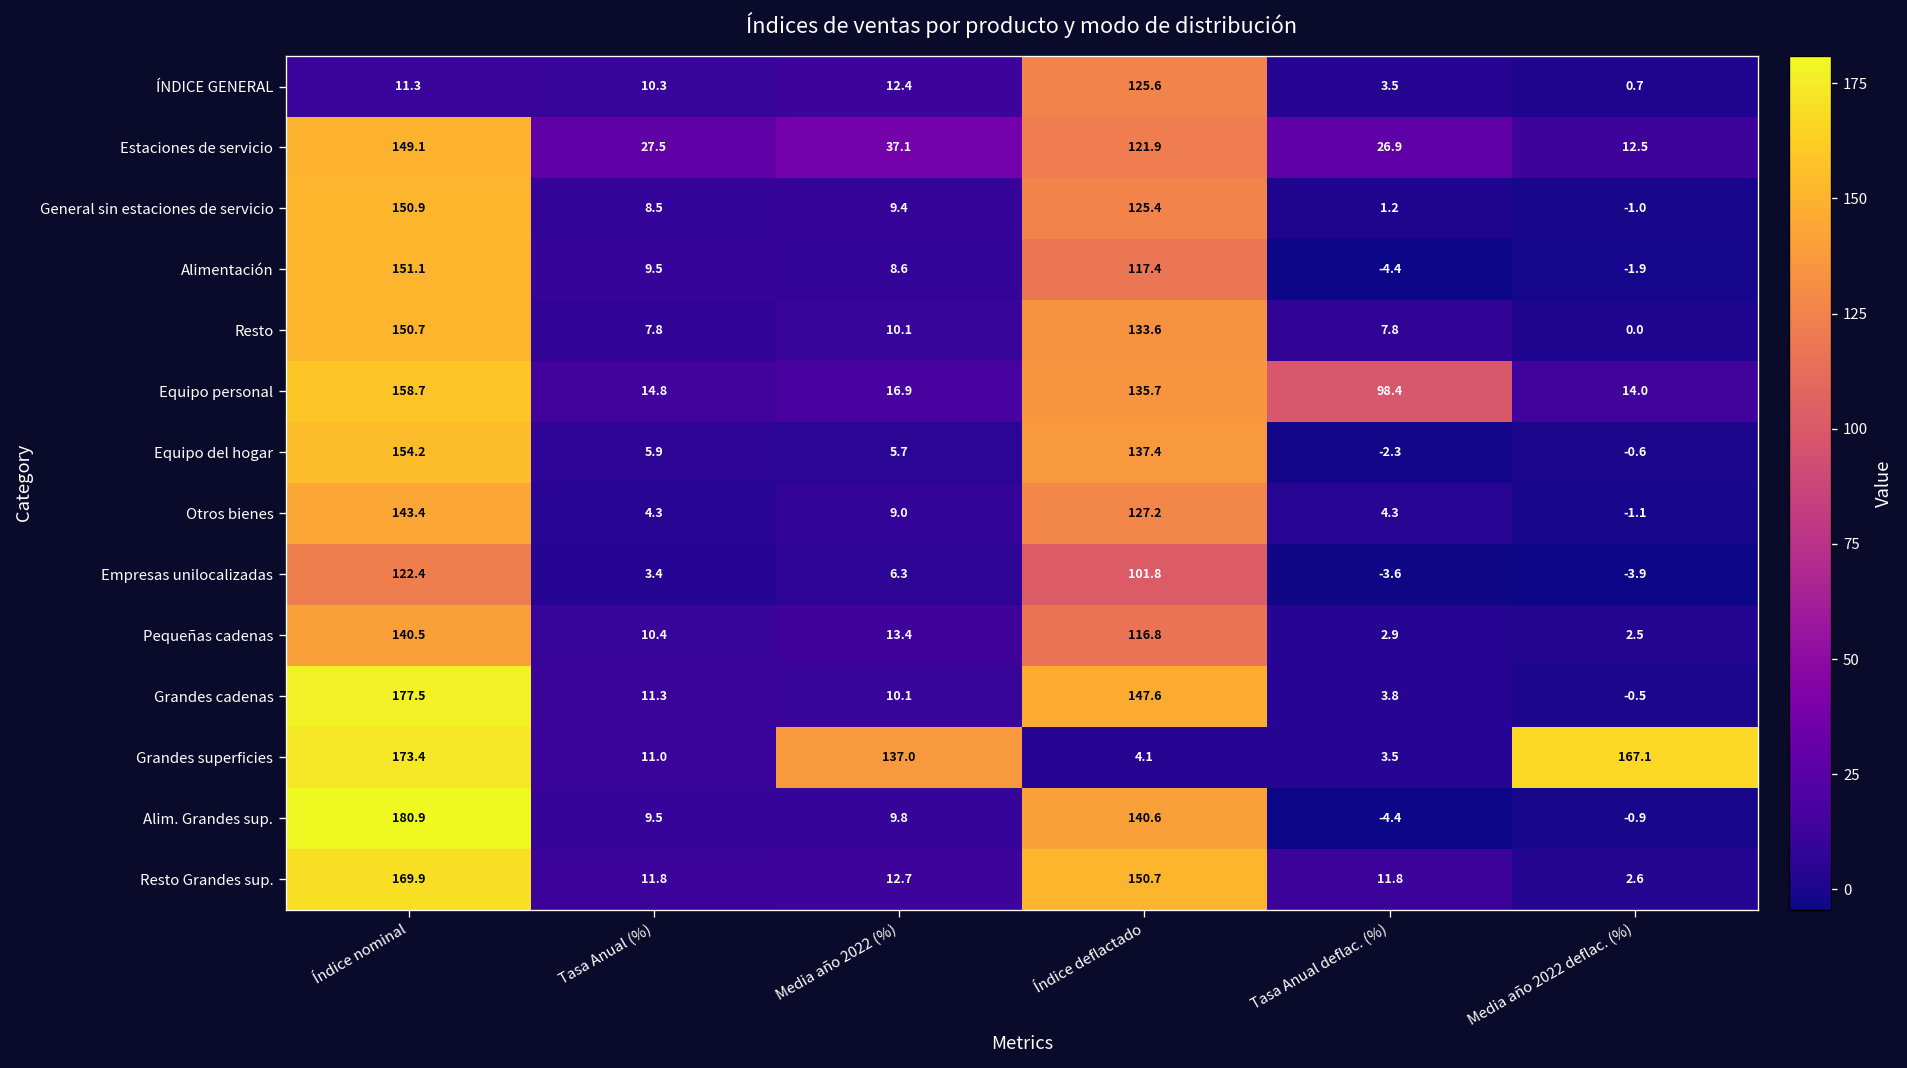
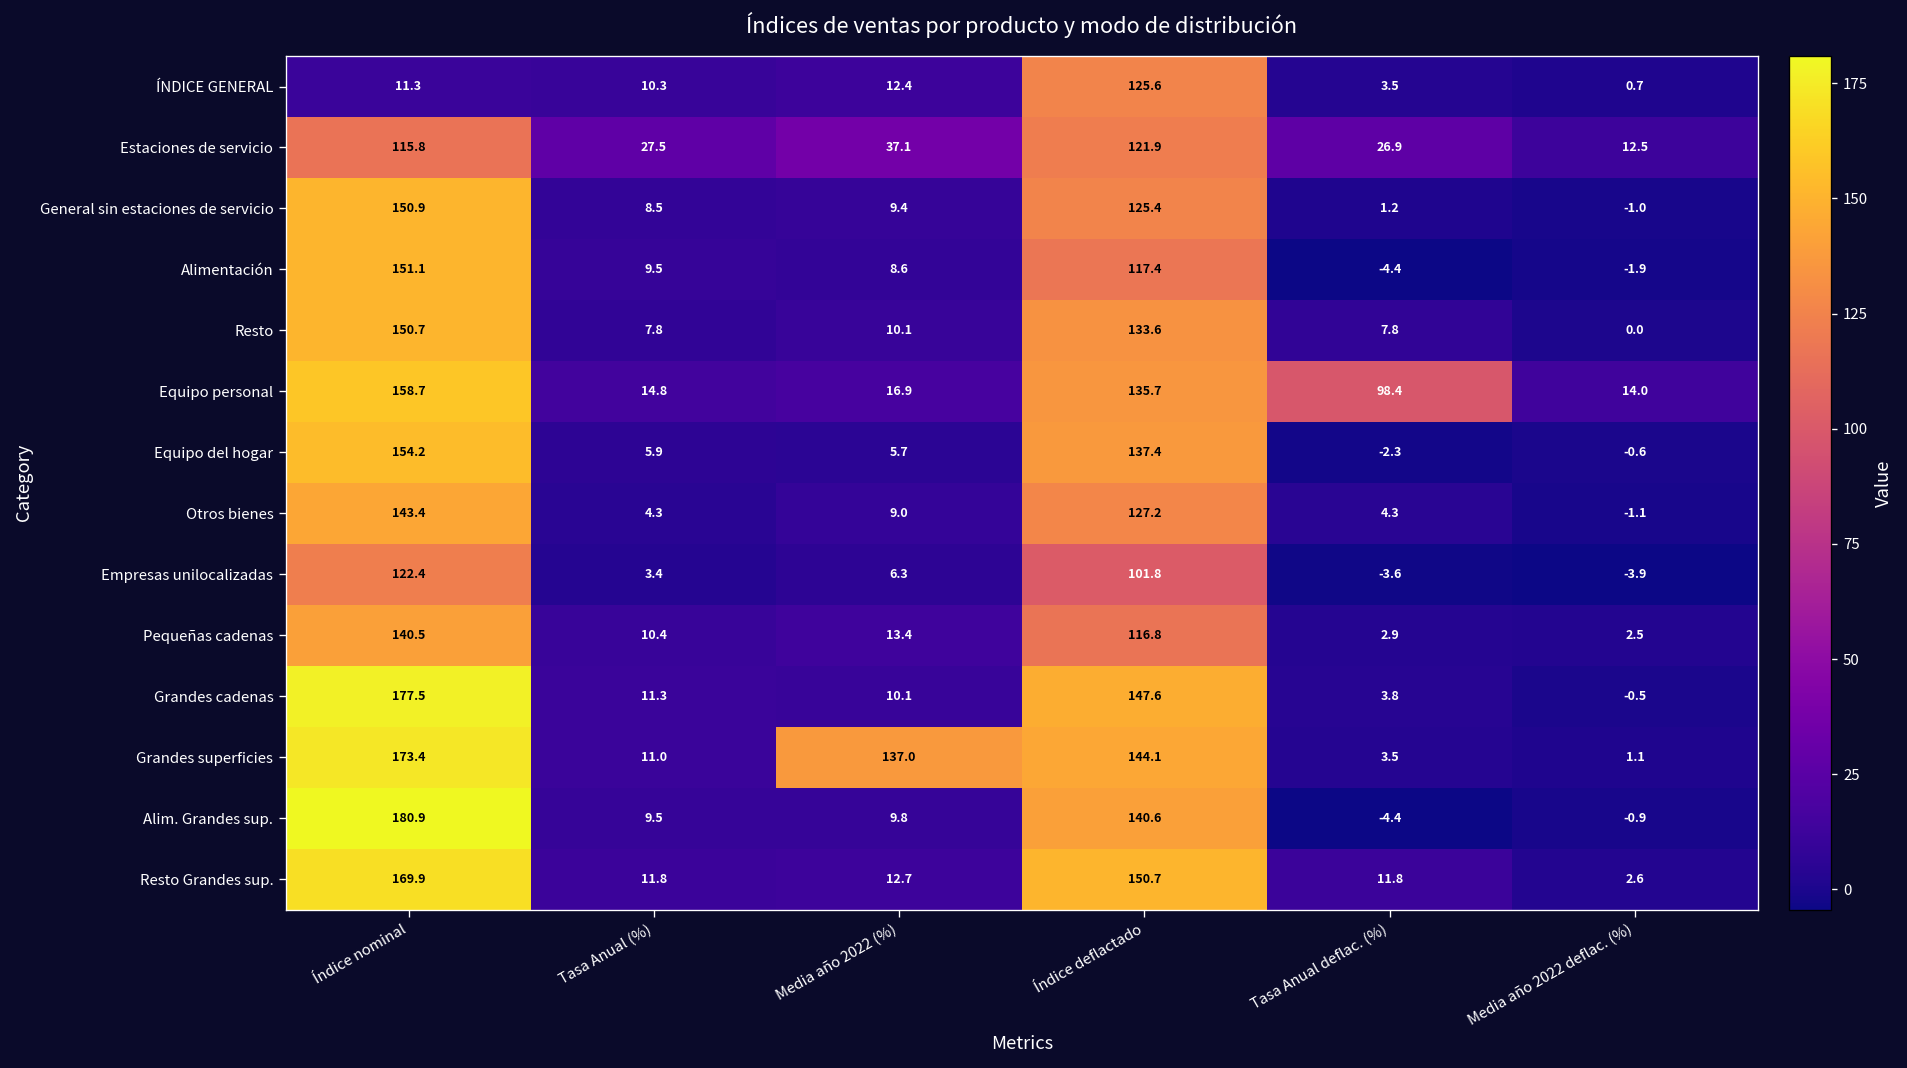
  {
    "ÍNDICE GENERAL": {
      "Índice nominal": 11.3,
      "Tasa Anual (%)": 10.3,
      "Media año 2022 (%)": 12.4,
      "Índice deflactado": 125.6,
      "Tasa Anual deflac. (%)": 3.5,
      "Media año 2022 deflac. (%)": 0.7
    },
    "Estaciones de servicio": {
-     "Índice nominal": 149.1,
+     "Índice nominal": 115.8,
      "Tasa Anual (%)": 27.5,
      "Media año 2022 (%)": 37.1,
      "Índice deflactado": 121.9,
      "Tasa Anual deflac. (%)": 26.9,
      "Media año 2022 deflac. (%)": 12.5
    },
    "General sin estaciones de servicio": {
      "Índice nominal": 150.9,
      "Tasa Anual (%)": 8.5,
      "Media año 2022 (%)": 9.4,
      "Índice deflactado": 125.4,
      "Tasa Anual deflac. (%)": 1.2,
      "Media año 2022 deflac. (%)": -1.0
    },
    "Alimentación": {
      "Índice nominal": 151.1,
      "Tasa Anual (%)": 9.5,
      "Media año 2022 (%)": 8.6,
      "Índice deflactado": 117.4,
      "Tasa Anual deflac. (%)": -4.4,
      "Media año 2022 deflac. (%)": -1.9
    },
    "Resto": {
      "Índice nominal": 150.7,
      "Tasa Anual (%)": 7.8,
      "Media año 2022 (%)": 10.1,
      "Índice deflactado": 133.6,
      "Tasa Anual deflac. (%)": 7.8,
      "Media año 2022 deflac. (%)": 0.0
    },
    "Equipo personal": {
      "Índice nominal": 158.7,
      "Tasa Anual (%)": 14.8,
      "Media año 2022 (%)": 16.9,
      "Índice deflactado": 135.7,
      "Tasa Anual deflac. (%)": 98.4,
      "Media año 2022 deflac. (%)": 14.0
    },
    "Equipo del hogar": {
      "Índice nominal": 154.2,
      "Tasa Anual (%)": 5.9,
      "Media año 2022 (%)": 5.7,
      "Índice deflactado": 137.4,
      "Tasa Anual deflac. (%)": -2.3,
      "Media año 2022 deflac. (%)": -0.6
    },
    "Otros bienes": {
      "Índice nominal": 143.4,
      "Tasa Anual (%)": 4.3,
      "Media año 2022 (%)": 9.0,
      "Índice deflactado": 127.2,
      "Tasa Anual deflac. (%)": 4.3,
      "Media año 2022 deflac. (%)": -1.1
    },
    "Empresas unilocalizadas": {
      "Índice nominal": 122.4,
      "Tasa Anual (%)": 3.4,
      "Media año 2022 (%)": 6.3,
      "Índice deflactado": 101.8,
      "Tasa Anual deflac. (%)": -3.6,
      "Media año 2022 deflac. (%)": -3.9
    },
    "Pequeñas cadenas": {
      "Índice nominal": 140.5,
      "Tasa Anual (%)": 10.4,
      "Media año 2022 (%)": 13.4,
      "Índice deflactado": 116.8,
      "Tasa Anual deflac. (%)": 2.9,
      "Media año 2022 deflac. (%)": 2.5
    },
    "Grandes cadenas": {
      "Índice nominal": 177.5,
      "Tasa Anual (%)": 11.3,
      "Media año 2022 (%)": 10.1,
      "Índice deflactado": 147.6,
      "Tasa Anual deflac. (%)": 3.8,
      "Media año 2022 deflac. (%)": -0.5
    },
    "Grandes superficies": {
      "Índice nominal": 173.4,
      "Tasa Anual (%)": 11.0,
      "Media año 2022 (%)": 137.0,
-     "Índice deflactado": 4.1,
+     "Índice deflactado": 144.1,
      "Tasa Anual deflac. (%)": 3.5,
-     "Media año 2022 deflac. (%)": 167.1
+     "Media año 2022 deflac. (%)": 1.1
    },
    "Alim. Grandes sup.": {
      "Índice nominal": 180.9,
      "Tasa Anual (%)": 9.5,
      "Media año 2022 (%)": 9.8,
      "Índice deflactado": 140.6,
      "Tasa Anual deflac. (%)": -4.4,
      "Media año 2022 deflac. (%)": -0.9
    },
    "Resto Grandes sup.": {
      "Índice nominal": 169.9,
      "Tasa Anual (%)": 11.8,
      "Media año 2022 (%)": 12.7,
      "Índice deflactado": 150.7,
      "Tasa Anual deflac. (%)": 11.8,
      "Media año 2022 deflac. (%)": 2.6
    }
  }
